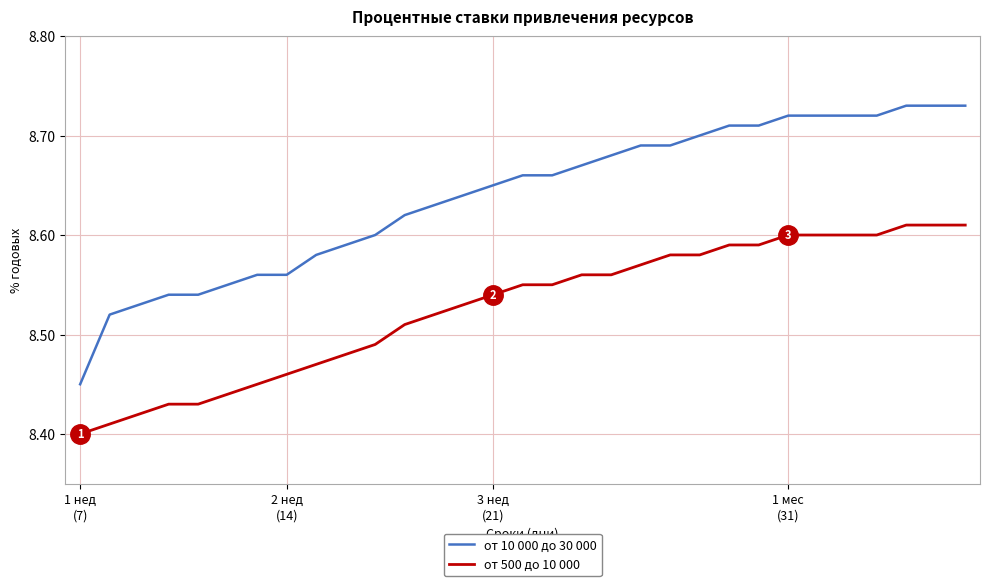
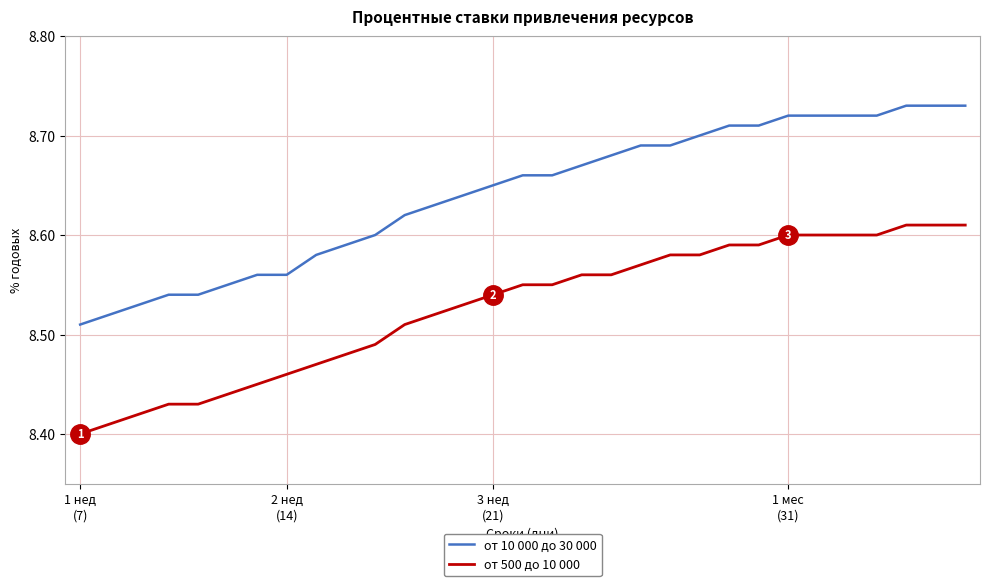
  {
    "от 10 000 до 30 000": {
-     "1 нед (7)": 8.45,
+     "1 нед (7)": 8.51,
      "2 нед (14)": 8.56,
      "3 нед (21)": 8.65,
      "1 мес (31)": 8.72
    }
  }
